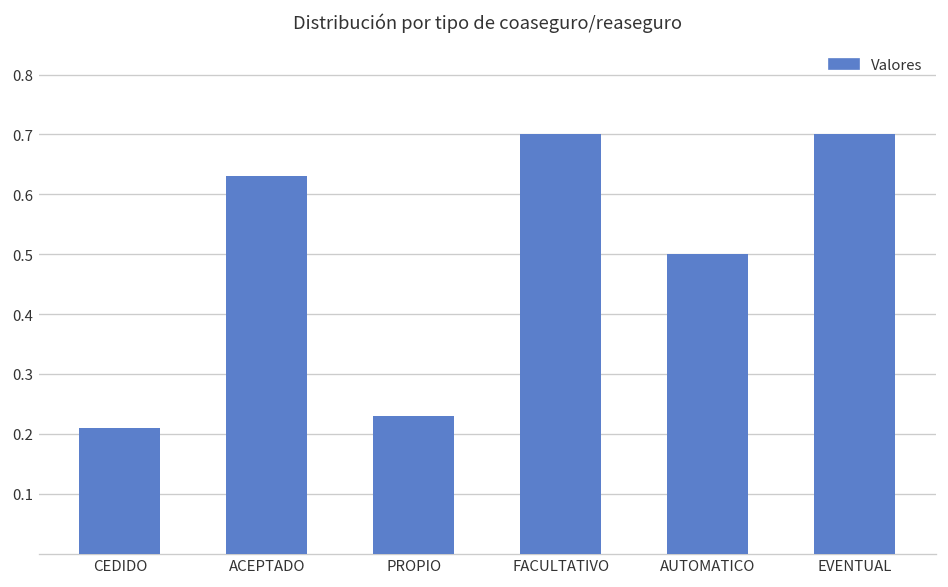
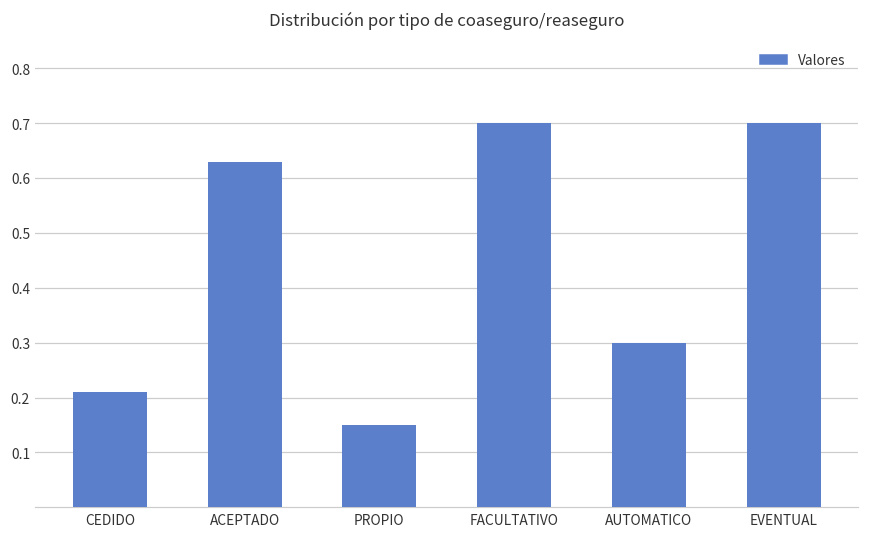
  {
    "CEDIDO": 0.21,
    "ACEPTADO": 0.63,
-   "PROPIO": 0.23,
+   "PROPIO": 0.15,
    "FACULTATIVO": 0.70,
-   "AUTOMATICO": 0.5,
+   "AUTOMATICO": 0.3,
    "EVENTUAL": 0.70
  }
